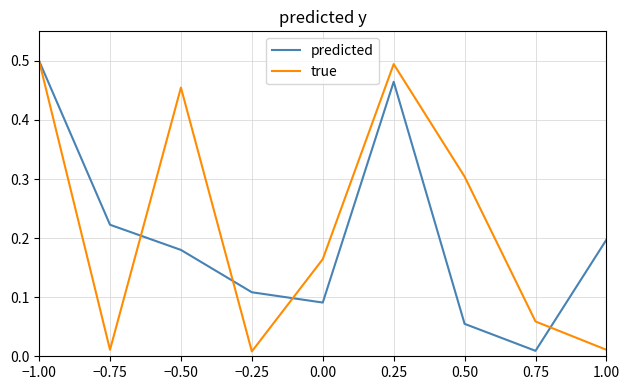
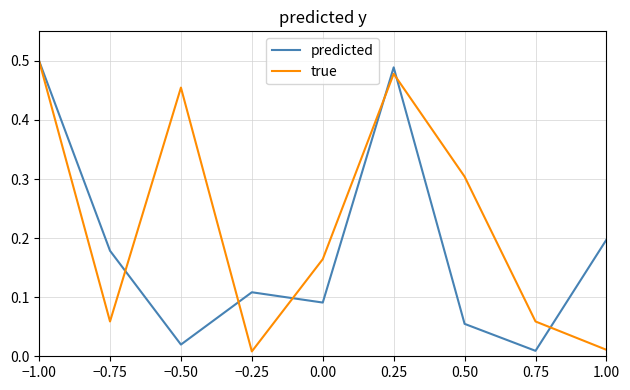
  {
    "predicted": {
-     "−0.75": 0.22,
-     "−0.50": 0.18,
+     "−0.75": 0.18,
+     "−0.50": 0.02,
      "−0.25": 0.11,
      "0.00": 0.09,
-     "0.25": 0.46,
+     "0.25": 0.49,
      "0.50": 0.05,
      "0.75": 0.01,
      "1.00": 0.20
    },
    "true": {
-     "−0.75": 0.01,
+     "−0.75": 0.06,
      "−0.50": 0.45,
      "−0.25": 0.01,
      "0.00": 0.16,
-     "0.25": 0.49,
+     "0.25": 0.48,
      "0.50": 0.30,
      "0.75": 0.06,
      "1.00": 0.01
    }
  }
